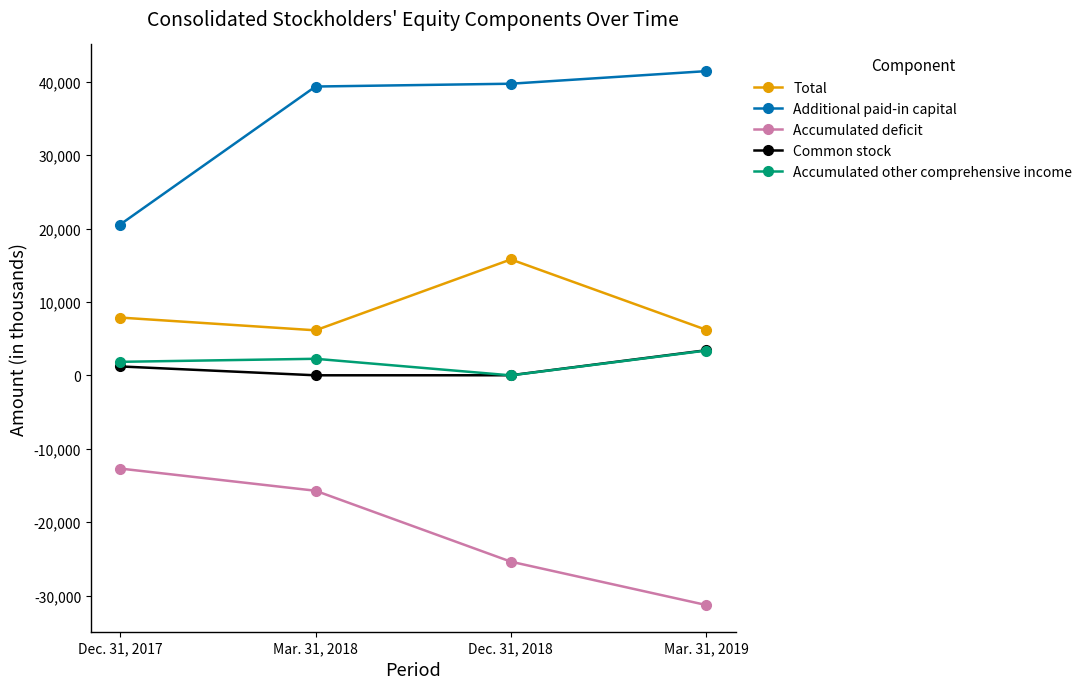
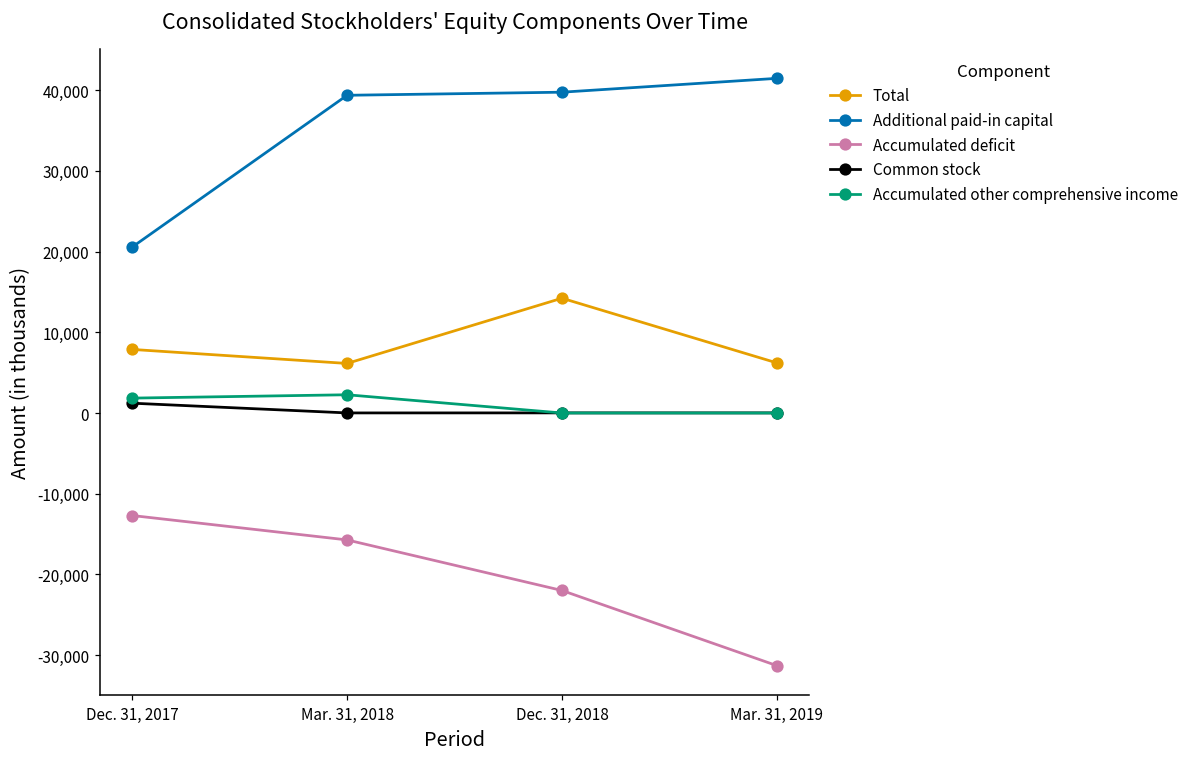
  {
    "Total": {
      "Dec. 31, 2017": "8,000",
      "Mar. 31, 2018": "6,000",
-     "Dec. 31, 2018": "16,000",
+     "Dec. 31, 2018": "14,000",
      "Mar. 31, 2019": "6,000"
    },
    "Additional paid-in capital": {
      "Dec. 31, 2017": "21,000",
      "Mar. 31, 2018": "39,000",
      "Dec. 31, 2018": "40,000",
      "Mar. 31, 2019": "41,000"
    },
    "Accumulated deficit": {
      "Dec. 31, 2017": "-13,000",
      "Mar. 31, 2018": "-16,000",
-     "Dec. 31, 2018": "-25,000",
+     "Dec. 31, 2018": "-22,000",
      "Mar. 31, 2019": "-31,000"
    },
    "Common stock": {
      "Dec. 31, 2017": "1,000",
      "Mar. 31, 2018": "0",
-     "Mar. 31, 2019": "3,000"
+     "Mar. 31, 2019": "0"
    },
    "Accumulated other comprehensive income": {
      "Dec. 31, 2017": "2,000",
      "Mar. 31, 2018": "2,000",
-     "Mar. 31, 2019": "3,000"
+     "Mar. 31, 2019": "0"
    }
  }
